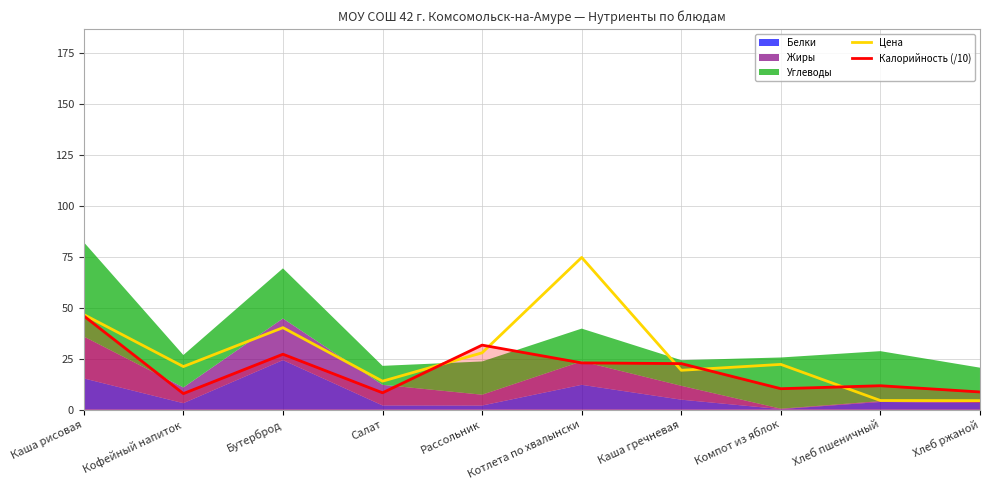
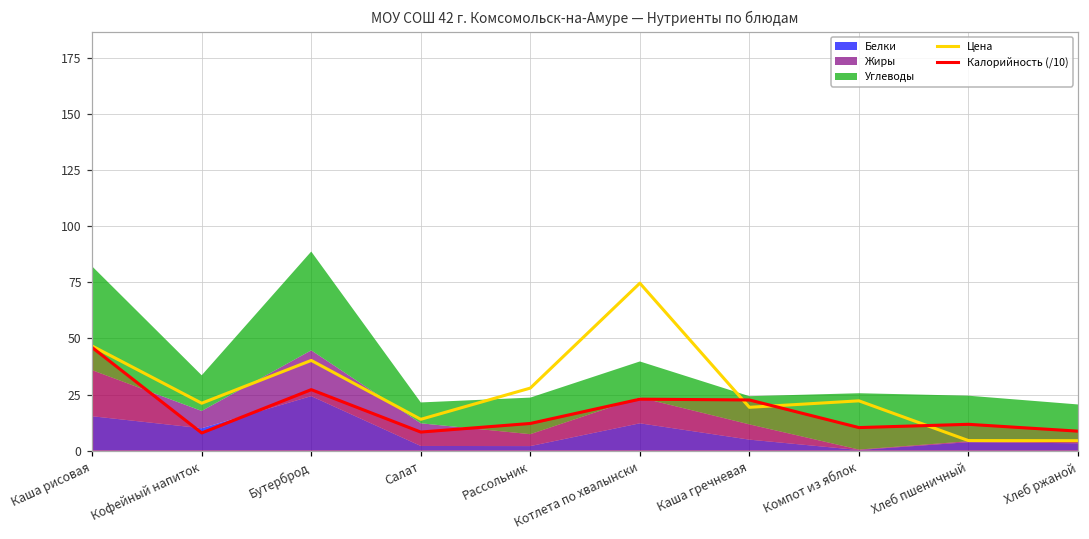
  {
    "Белки": {
      "Каша рисовая": 15,
-     "Кофейный напиток": 3,
+     "Кофейный напиток": 10,
      "Бутерброд": 24,
      "Салат": 2,
      "Рассольник": 2,
      "Котлета по хвалынски": 12,
      "Каша гречневая": 5
    },
    "Цена": {
      "Кофейный напиток": 21,
      "Бутерброд": 40,
      "Салат": 14,
      "Рассольник": 28,
      "Котлета по хвалынски": 75,
      "Каша гречневая": 19,
      "Компот из яблок": 22
    },
    "Жиры": {
      "Каша рисовая": 21,
      "Кофейный напиток": 8,
      "Бутерброд": 20,
      "Салат": 10,
      "Рассольник": 5,
      "Каша гречневая": 7
    },
    "Калорийность (/10)": {
      "Кофейный напиток": 8,
      "Бутерброд": 27,
      "Салат": 8,
-     "Рассольник": 32,
+     "Рассольник": 12,
      "Каша гречневая": 23,
      "Компот из яблок": 10,
      "Хлеб пшеничный": 12,
      "Хлеб ржаной": 9
    },
    "Углеводы": {
      "Каша рисовая": 46,
      "Кофейный напиток": 16,
-     "Бутерброд": 25,
+     "Бутерброд": 44,
      "Салат": 9,
      "Рассольник": 16,
      "Котлета по хвалынски": 16,
      "Каша гречневая": 13,
      "Компот из яблок": 25,
-     "Хлеб пшеничный": 25,
+     "Хлеб пшеничный": 20,
      "Хлеб ржаной": 17
    }
  }
